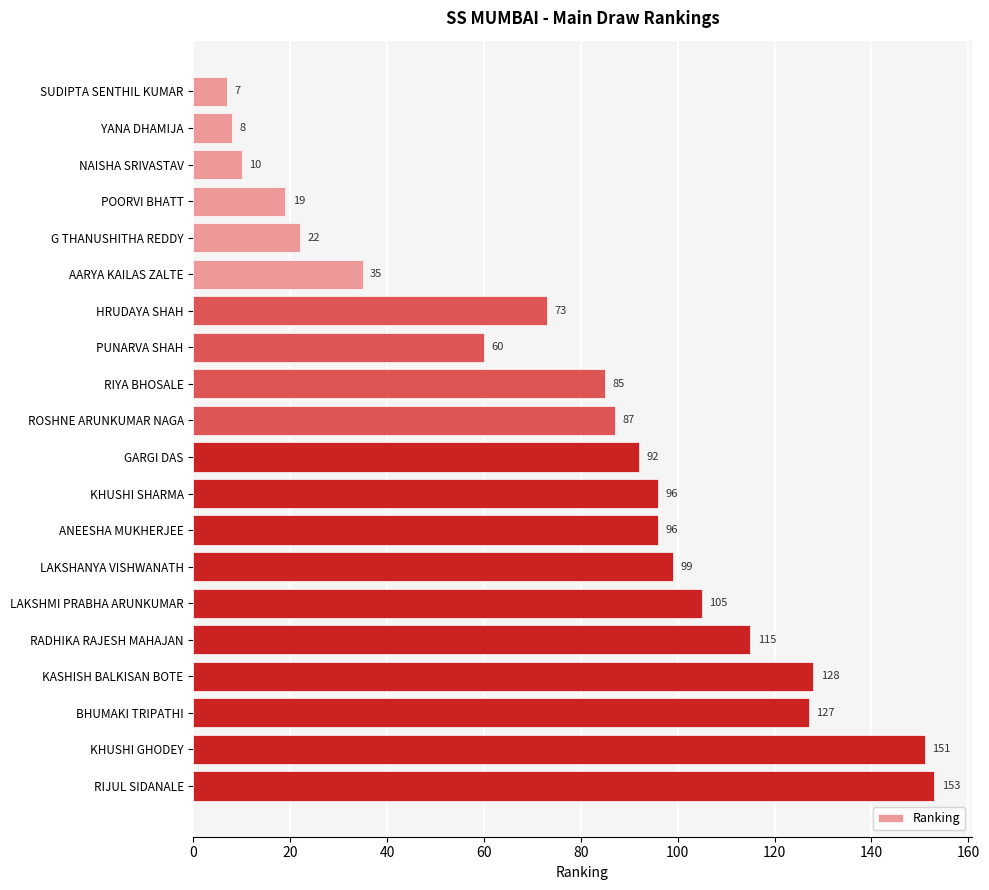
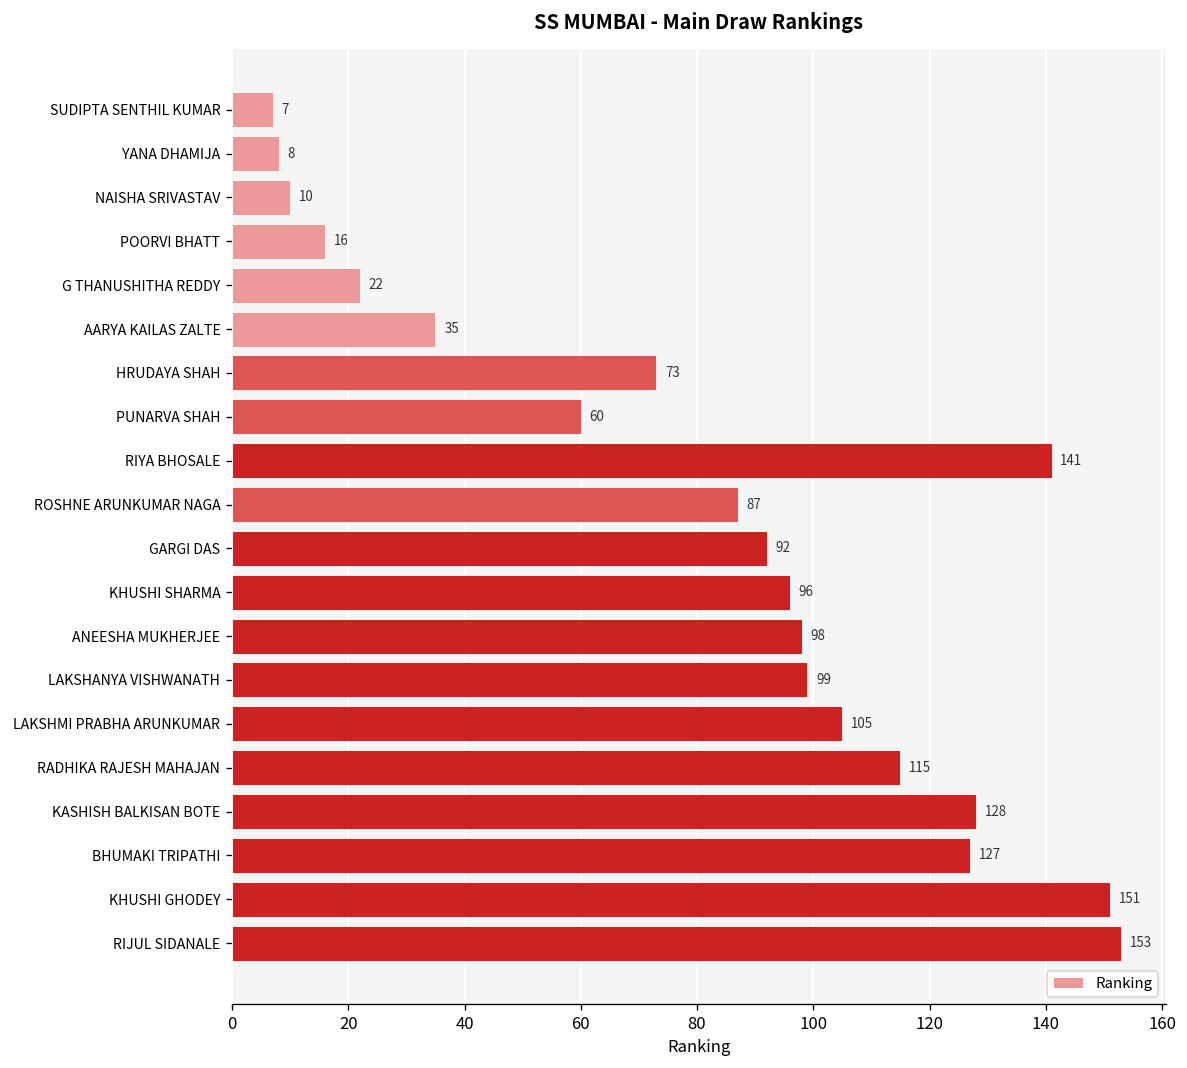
  {
    "SUDIPTA SENTHIL KUMAR": 7,
    "YANA DHAMIJA": 8,
    "NAISHA SRIVASTAV": 10,
-   "POORVI BHATT": 19,
+   "POORVI BHATT": 16,
    "G THANUSHITHA REDDY": 22,
    "AARYA KAILAS ZALTE": 35,
    "HRUDAYA SHAH": 73,
    "PUNARVA SHAH": 60,
-   "RIYA BHOSALE": 85,
+   "RIYA BHOSALE": 141,
    "ROSHNE ARUNKUMAR NAGA": 87,
    "GARGI DAS": 92,
    "KHUSHI SHARMA": 96,
-   "ANEESHA MUKHERJEE": 96,
+   "ANEESHA MUKHERJEE": 98,
    "LAKSHANYA VISHWANATH": 99,
    "LAKSHMI PRABHA ARUNKUMAR": 105,
    "RADHIKA RAJESH MAHAJAN": 115,
    "KASHISH BALKISAN BOTE": 128,
    "BHUMAKI TRIPATHI": 127,
    "KHUSHI GHODEY": 151,
    "RIJUL SIDANALE": 153
  }
